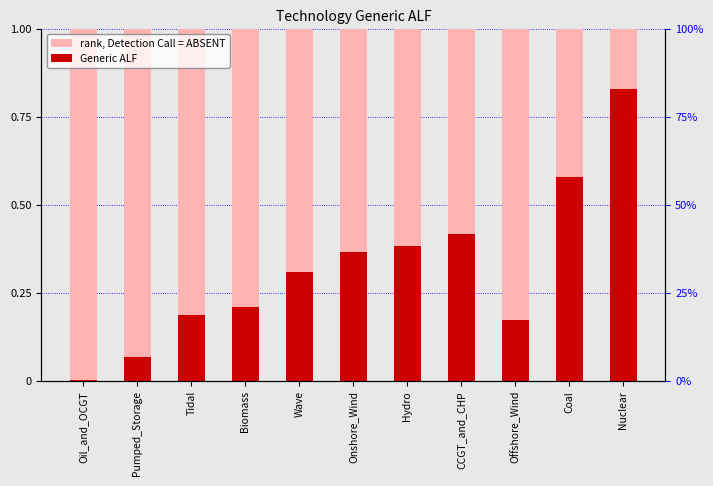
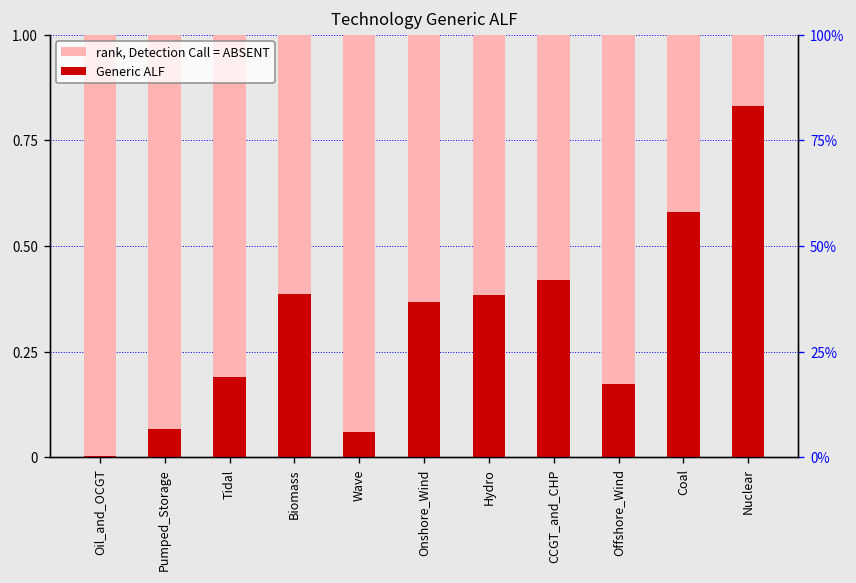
  {
    "rank, Detection Call = ABSENT": {
      "Oil_and_OCGT": 1.00,
      "Pumped_Storage": 1.00,
      "Tidal": 1.00,
      "Biomass": 1.00,
      "Wave": 1.00,
      "Onshore_Wind": 1.00,
      "Hydro": 1.00,
      "CCGT_and_CHP": 1.00,
      "Offshore_Wind": 1.00,
      "Coal": 1.00,
      "Nuclear": 1.00
    },
    "Generic ALF": {
-     "Biomass": 0.21,
-     "Wave": 0.31
+     "Biomass": 0.39,
+     "Wave": 0.06
    }
  }
